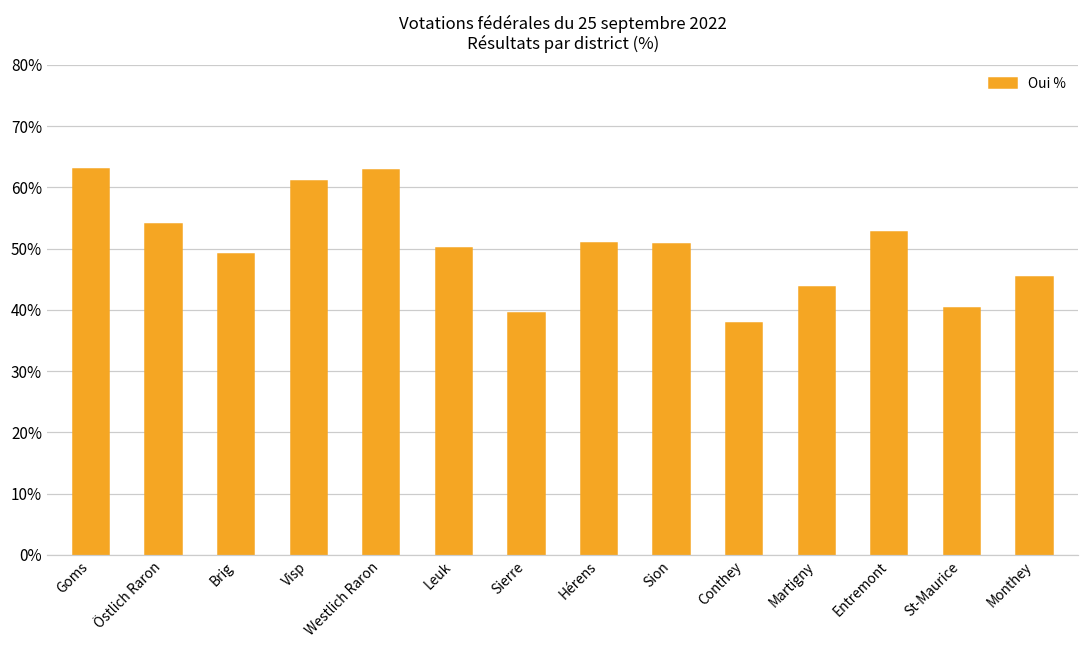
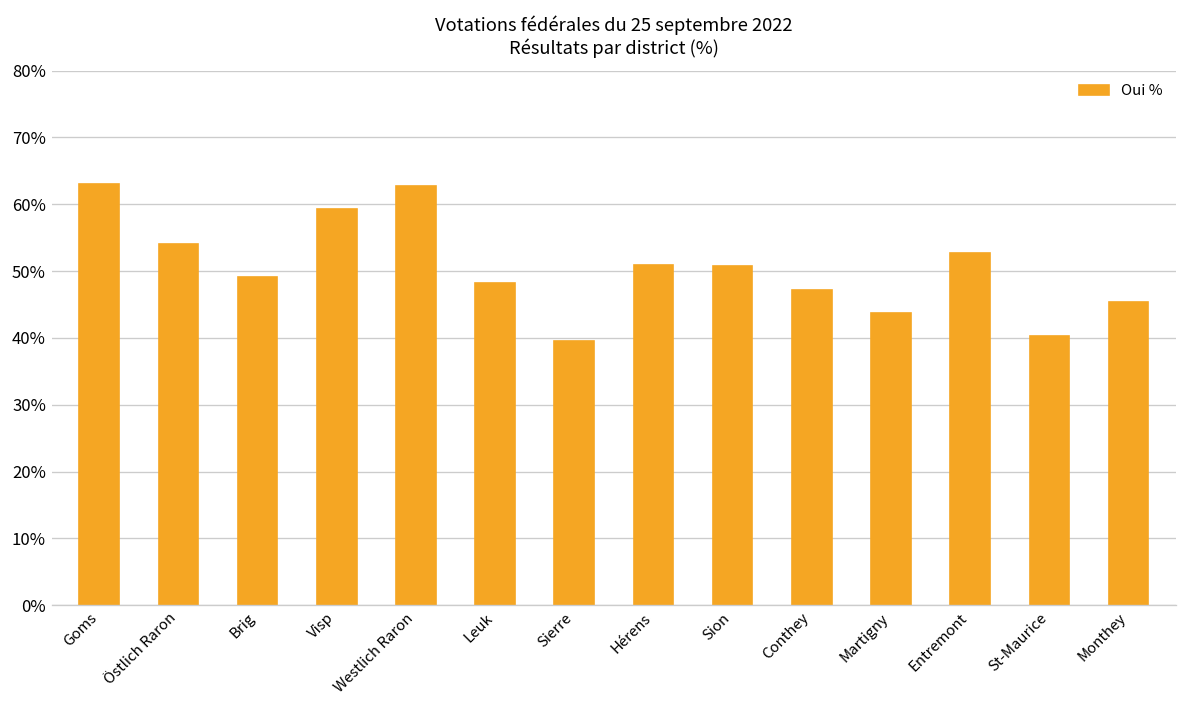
  {
    "Goms": "63%",
    "Östlich Raron": "54%",
    "Brig": "49%",
-   "Visp": "61%",
+   "Visp": "59%",
    "Westlich Raron": "63%",
-   "Leuk": "50%",
+   "Leuk": "48%",
    "Sierre": "39%",
    "Hérens": "51%",
    "Sion": "51%",
-   "Conthey": "38%",
+   "Conthey": "47%",
    "Martigny": "44%",
    "Entremont": "53%",
    "St-Maurice": "40%",
    "Monthey": "45%"
  }
